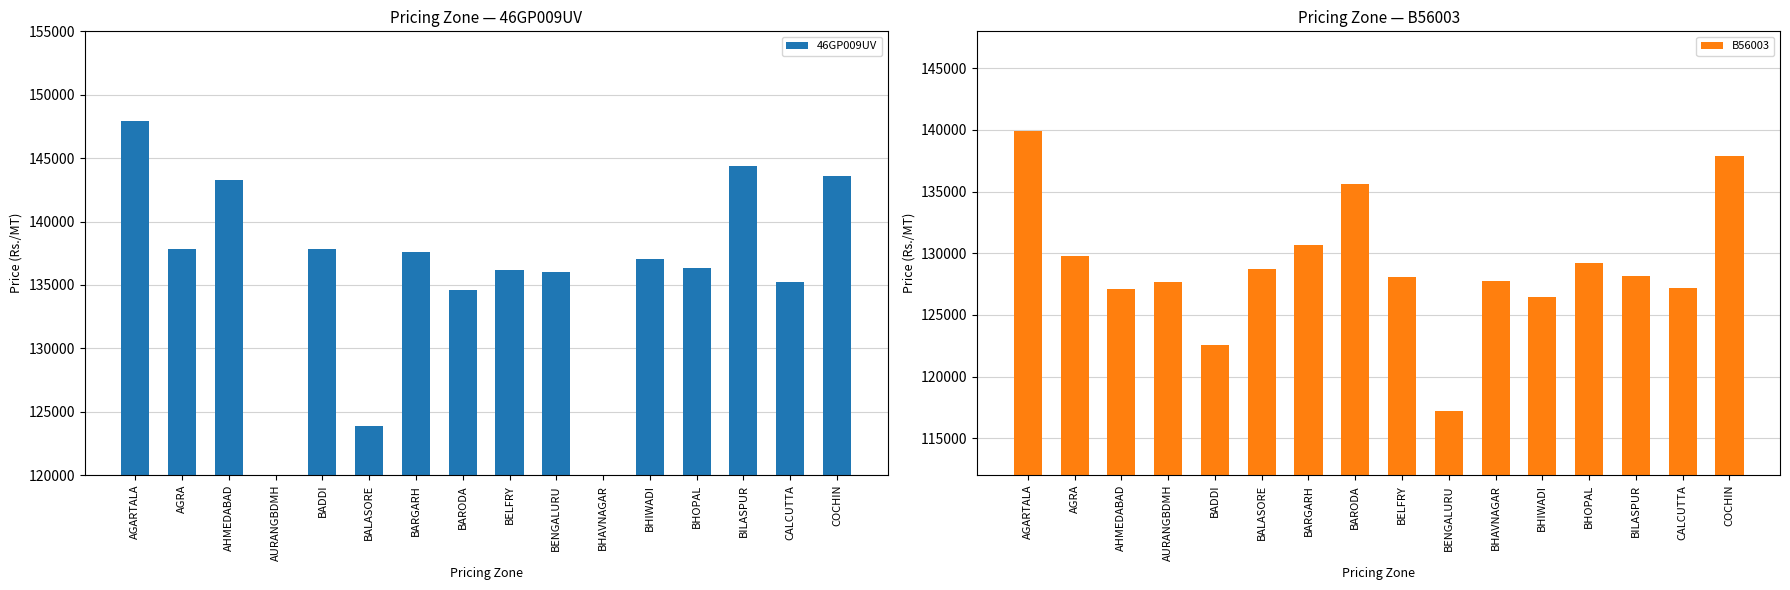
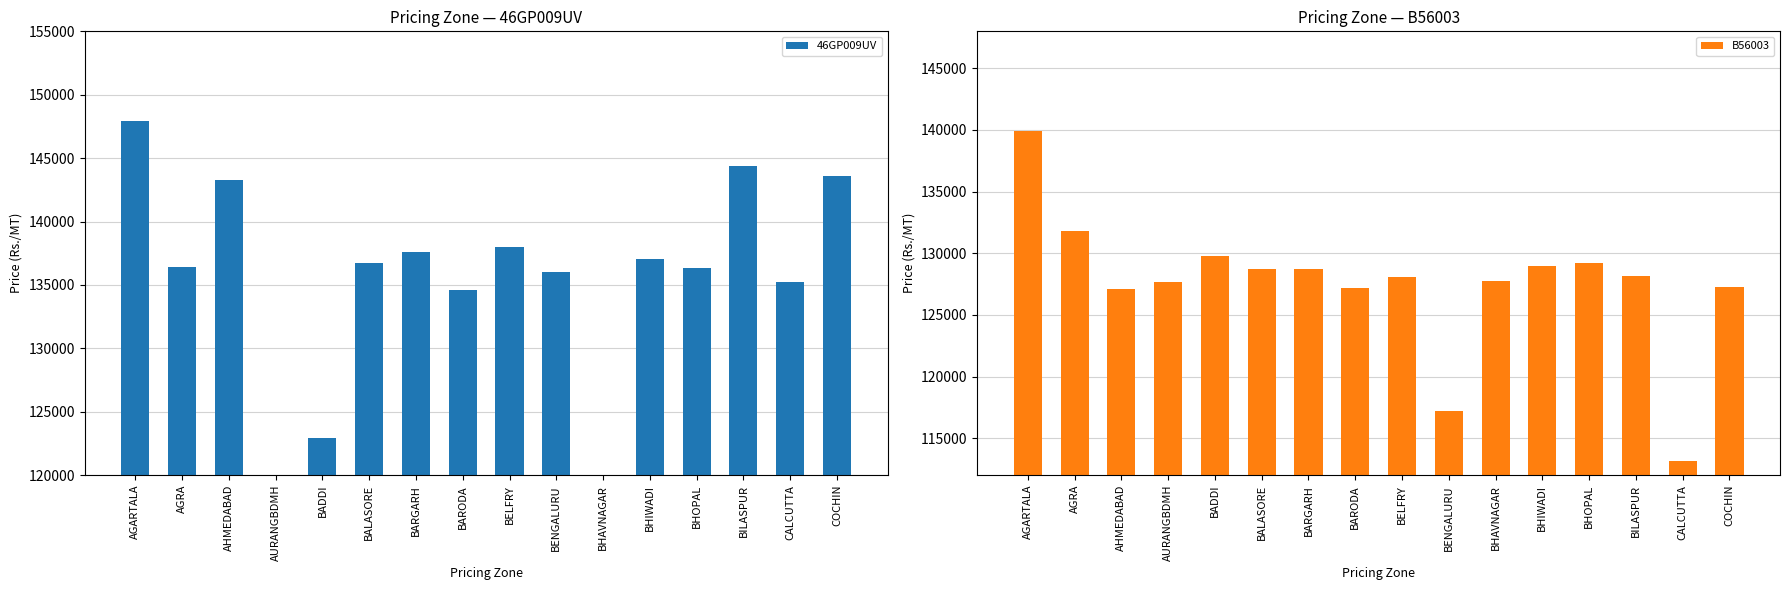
  {
    "Pricing Zone — 46GP009UV": {
      "AGARTALA": 148000,
-     "AGRA": 137800,
+     "AGRA": 136400,
      "AHMEDABAD": 143300,
-     "BADDI": 137800,
-     "BALASORE": 123900,
+     "BADDI": 123000,
+     "BALASORE": 136800,
      "BARGARH": 137600,
      "BARODA": 134600,
-     "BELFRY": 136100,
+     "BELFRY": 138000,
      "BENGALURU": 136000,
      "BHIWADI": 137000,
      "BHOPAL": 136300,
      "BILASPUR": 144400,
      "CALCUTTA": 135300,
      "COCHIN": 143600
    },
    "Pricing Zone — B56003": {
      "AGARTALA": 139900,
-     "AGRA": 129800,
+     "AGRA": 131800,
      "AHMEDABAD": 127100,
      "AURANGBDMH": 127700,
-     "BADDI": 122600,
+     "BADDI": 129800,
      "BALASORE": 128700,
-     "BARGARH": 130700,
-     "BARODA": 135600,
+     "BARGARH": 128700,
+     "BARODA": 127200,
      "BELFRY": 128100,
      "BENGALURU": 117200,
      "BHAVNAGAR": 127700,
-     "BHIWADI": 126500,
+     "BHIWADI": 129000,
      "BHOPAL": 129200,
      "BILASPUR": 128200,
-     "CALCUTTA": 127200,
-     "COCHIN": 137900
+     "CALCUTTA": 113200,
+     "COCHIN": 127200
    }
  }
